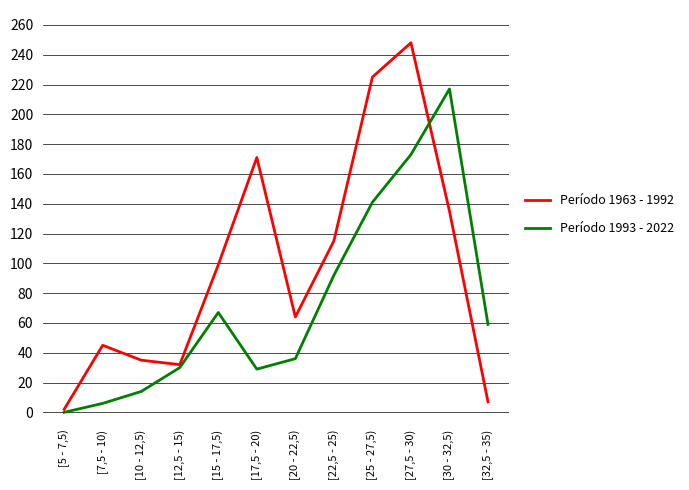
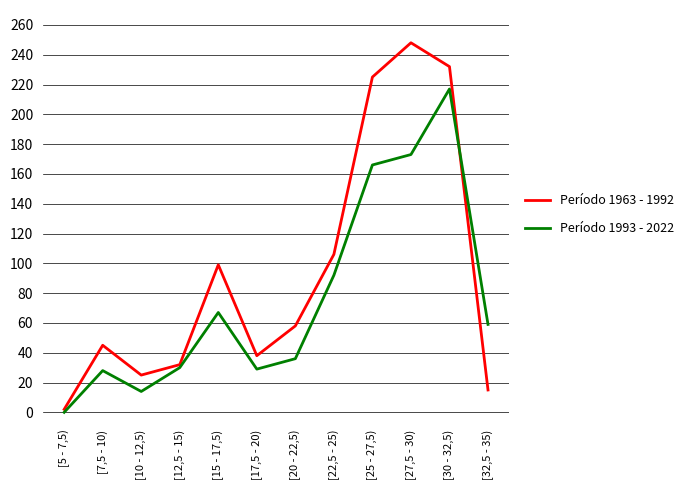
  {
    "Período 1963 - 1992": {
      "[5 - 7,5)": 2,
      "[7,5 - 10)": 45,
-     "[10 - 12,5)": 35,
+     "[10 - 12,5)": 25,
      "[12,5 - 15)": 32,
      "[15 - 17,5)": 99,
-     "[17,5 - 20)": 171,
-     "[20 - 22,5)": 64,
-     "[22,5 - 25)": 115,
+     "[17,5 - 20)": 38,
+     "[20 - 22,5)": 58,
+     "[22,5 - 25)": 106,
      "[25 - 27,5)": 225,
      "[27,5 - 30)": 248,
-     "[30 - 32,5)": 135,
-     "[32,5 - 35)": 7
+     "[30 - 32,5)": 232,
+     "[32,5 - 35)": 15
    },
    "Período 1993 - 2022": {
      "[5 - 7,5)": 0,
-     "[7,5 - 10)": 6,
+     "[7,5 - 10)": 28,
      "[10 - 12,5)": 14,
      "[12,5 - 15)": 30,
      "[15 - 17,5)": 67,
      "[17,5 - 20)": 29,
      "[20 - 22,5)": 36,
      "[22,5 - 25)": 92,
-     "[25 - 27,5)": 141,
+     "[25 - 27,5)": 166,
      "[27,5 - 30)": 173,
      "[30 - 32,5)": 217,
      "[32,5 - 35)": 59
    }
  }
